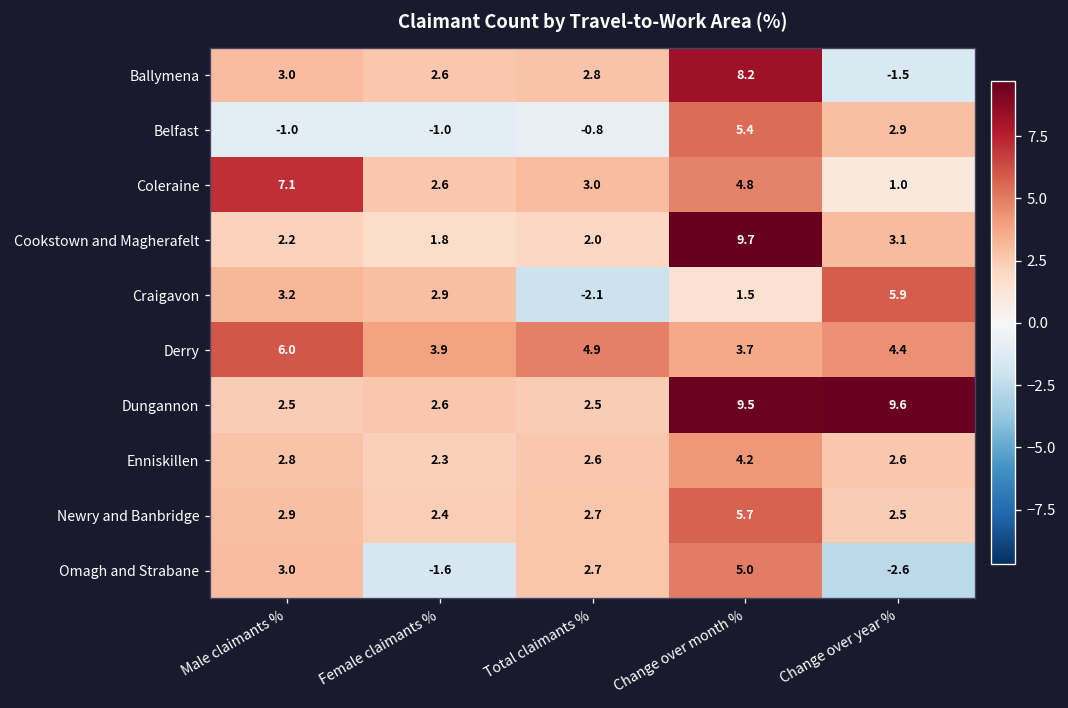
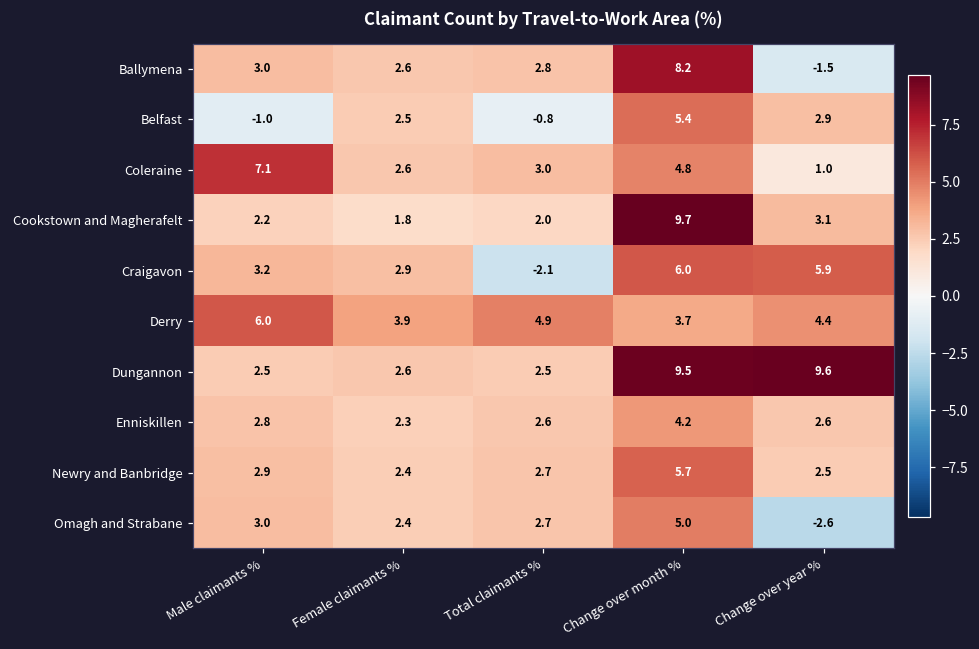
  {
    "Ballymena": {
      "Male claimants %": 3.0,
      "Female claimants %": 2.6,
      "Total claimants %": 2.8,
      "Change over month %": 8.2,
      "Change over year %": -1.5
    },
    "Belfast": {
      "Male claimants %": -1.0,
-     "Female claimants %": -1.0,
+     "Female claimants %": 2.5,
      "Total claimants %": -0.8,
      "Change over month %": 5.4,
      "Change over year %": 2.9
    },
    "Coleraine": {
      "Male claimants %": 7.1,
      "Female claimants %": 2.6,
      "Total claimants %": 3.0,
      "Change over month %": 4.8,
      "Change over year %": 1.0
    },
    "Cookstown and Magherafelt": {
      "Male claimants %": 2.2,
      "Female claimants %": 1.8,
      "Total claimants %": 2.0,
      "Change over month %": 9.7,
      "Change over year %": 3.1
    },
    "Craigavon": {
      "Male claimants %": 3.2,
      "Female claimants %": 2.9,
      "Total claimants %": -2.1,
-     "Change over month %": 1.5,
+     "Change over month %": 6.0,
      "Change over year %": 5.9
    },
    "Derry": {
      "Male claimants %": 6.0,
      "Female claimants %": 3.9,
      "Total claimants %": 4.9,
      "Change over month %": 3.7,
      "Change over year %": 4.4
    },
    "Dungannon": {
      "Male claimants %": 2.5,
      "Female claimants %": 2.6,
      "Total claimants %": 2.5,
      "Change over month %": 9.5,
      "Change over year %": 9.6
    },
    "Enniskillen": {
      "Male claimants %": 2.8,
      "Female claimants %": 2.3,
      "Total claimants %": 2.6,
      "Change over month %": 4.2,
      "Change over year %": 2.6
    },
    "Newry and Banbridge": {
      "Male claimants %": 2.9,
      "Female claimants %": 2.4,
      "Total claimants %": 2.7,
      "Change over month %": 5.7,
      "Change over year %": 2.5
    },
    "Omagh and Strabane": {
      "Male claimants %": 3.0,
-     "Female claimants %": -1.6,
+     "Female claimants %": 2.4,
      "Total claimants %": 2.7,
      "Change over month %": 5.0,
      "Change over year %": -2.6
    }
  }
